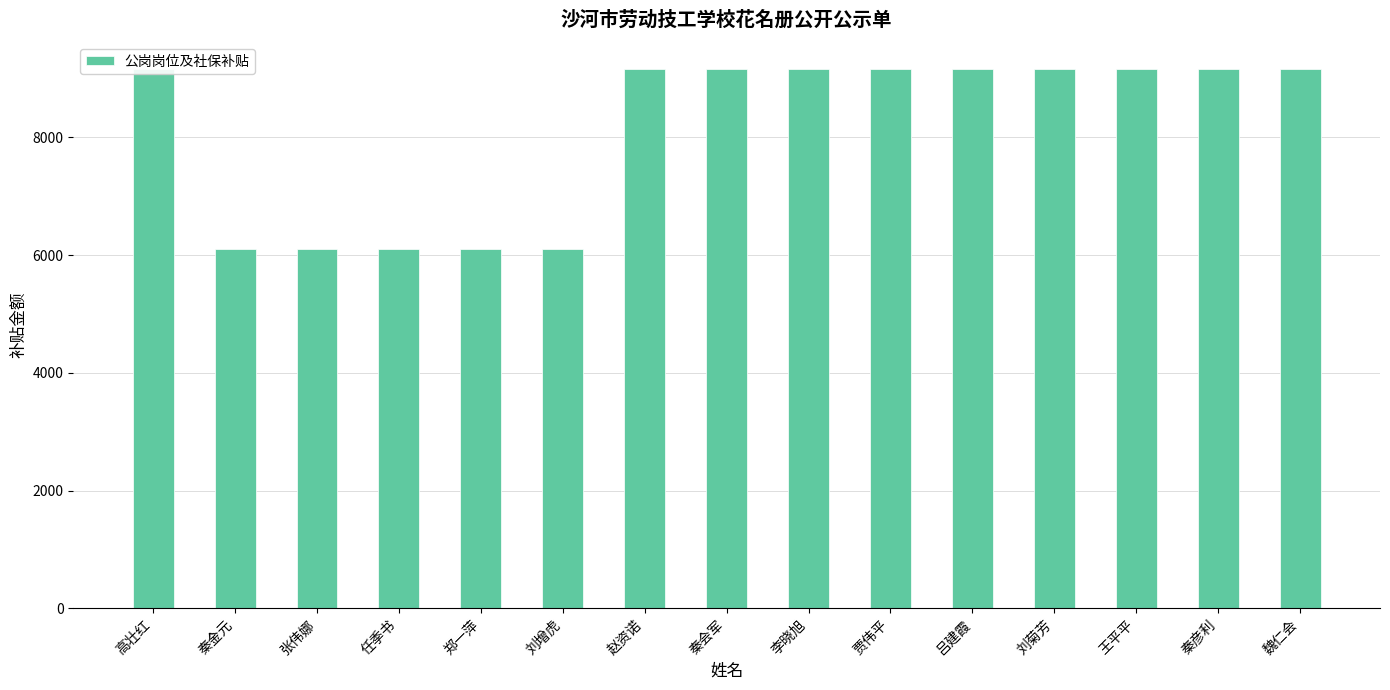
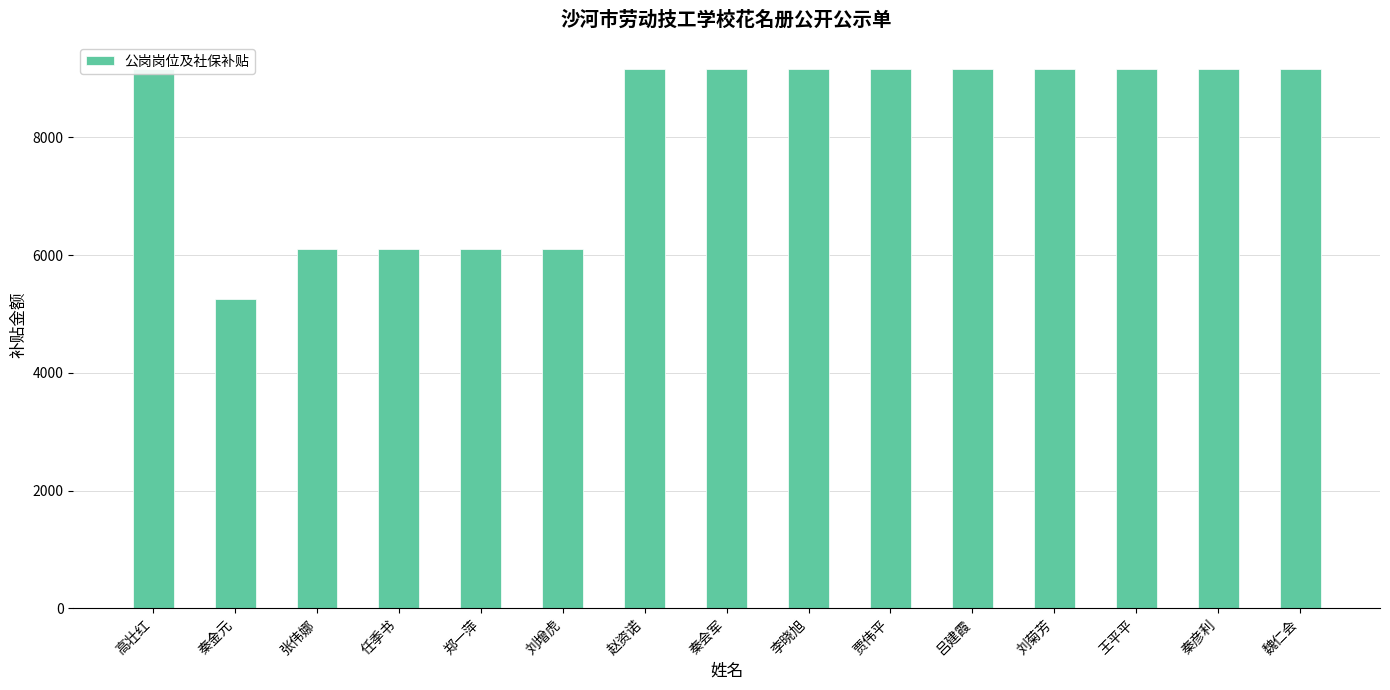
  {
-   "秦金元": 6100,
+   "秦金元": 5200,
    "张伟娜": 6100,
    "任季书": 6100,
    "郑一萍": 6100,
    "刘增虎": 6100,
    "赵资诺": 9200,
    "秦会军": 9200,
    "李晓旭": 9200,
    "贾伟平": 9200,
    "吕建霞": 9200,
    "刘菊芳": 9200,
    "王平平": 9200,
    "秦彦利": 9200,
    "魏仁会": 9200
  }
